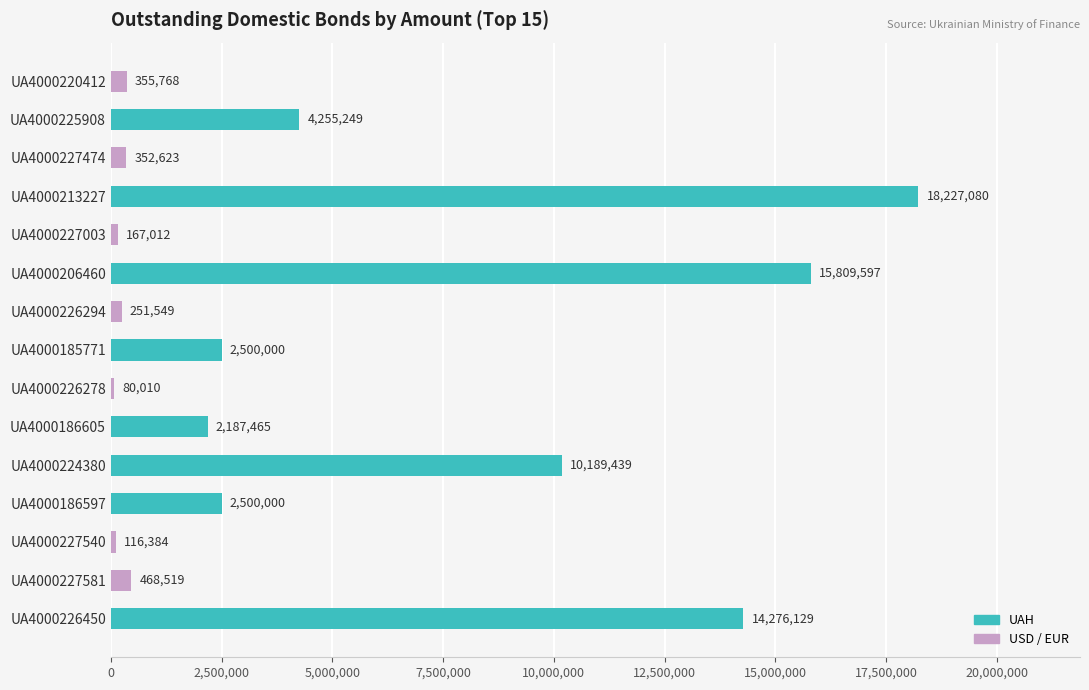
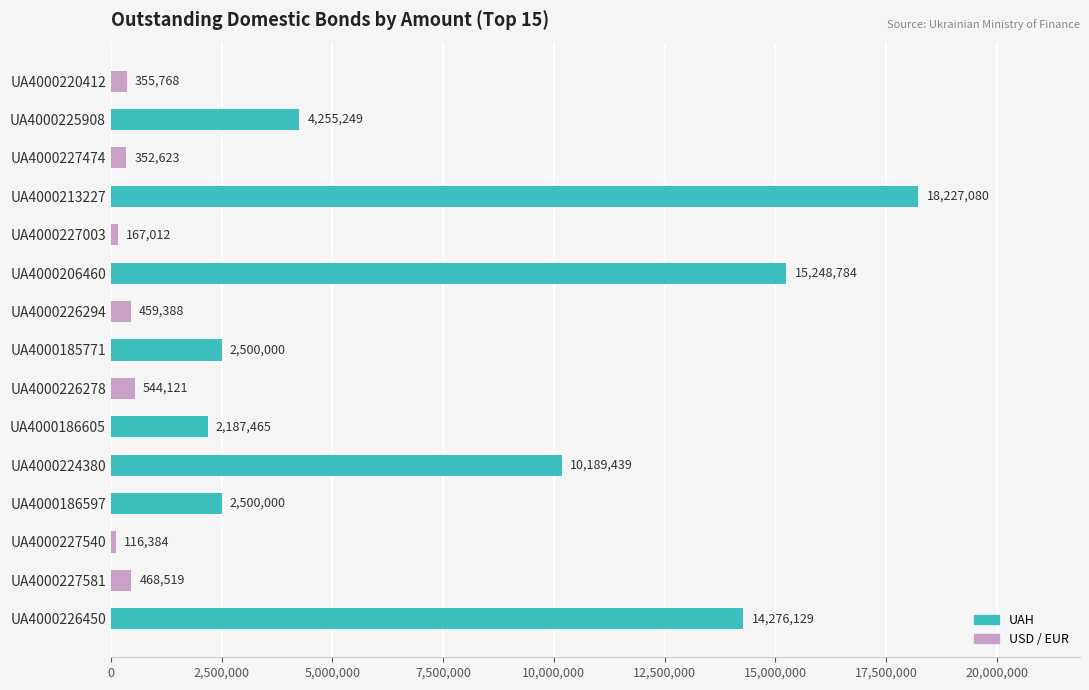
  {
    "UA4000220412": "355,768",
    "UA4000225908": "4,255,249",
    "UA4000227474": "352,623",
    "UA4000213227": "18,227,080",
    "UA4000227003": "167,012",
-   "UA4000206460": "15,809,597",
-   "UA4000226294": "251,549",
+   "UA4000206460": "15,248,784",
+   "UA4000226294": "459,388",
    "UA4000185771": "2,500,000",
-   "UA4000226278": "80,010",
+   "UA4000226278": "544,121",
    "UA4000186605": "2,187,465",
    "UA4000224380": "10,189,439",
    "UA4000186597": "2,500,000",
    "UA4000227540": "116,384",
    "UA4000227581": "468,519",
    "UA4000226450": "14,276,129"
  }
